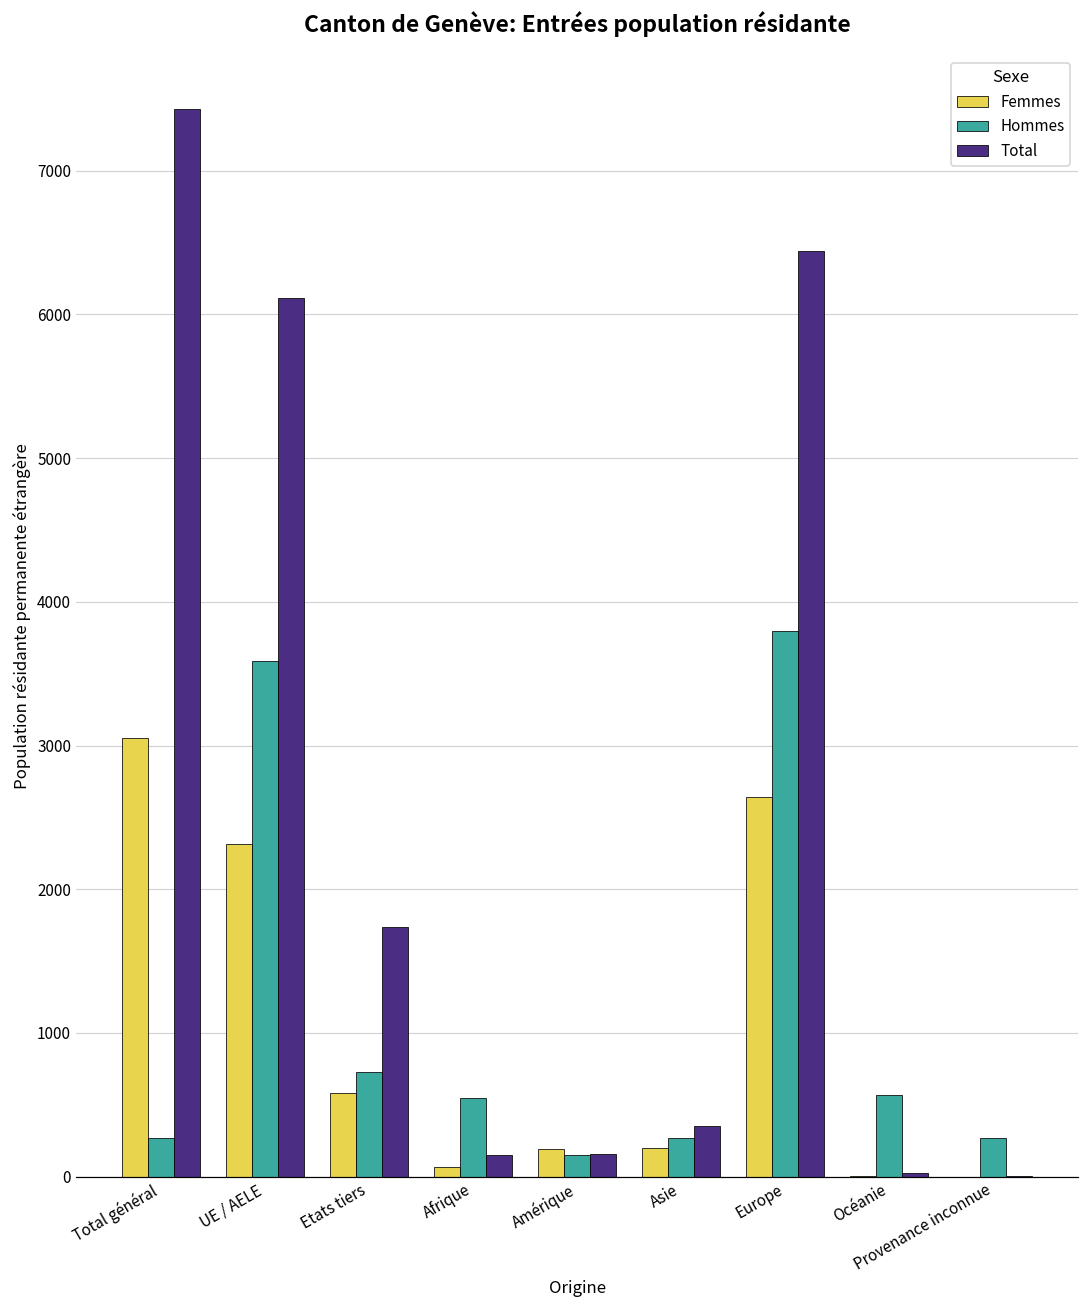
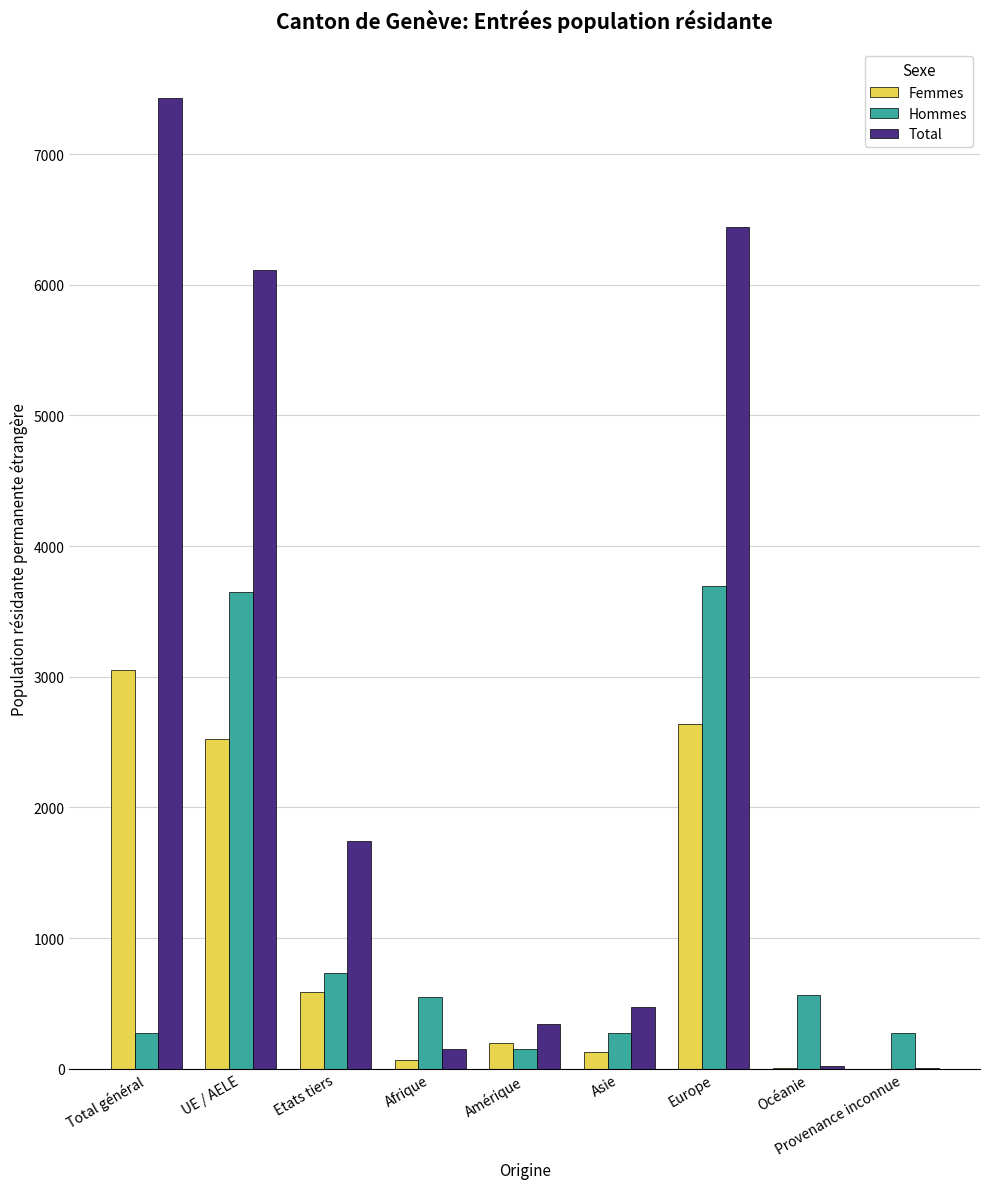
  {
    "Femmes": {
      "Total général": 3050,
-     "UE / AELE": 2310,
+     "UE / AELE": 2530,
      "Etats tiers": 590,
      "Afrique": 70,
      "Amérique": 200,
-     "Asie": 200,
+     "Asie": 130,
      "Europe": 2640
    },
    "Hommes": {
      "Total général": 270,
-     "UE / AELE": 3590,
+     "UE / AELE": 3650,
      "Etats tiers": 730,
      "Afrique": 550,
      "Amérique": 150,
      "Asie": 270,
-     "Europe": 3800,
+     "Europe": 3700,
      "Océanie": 570,
      "Provenance inconnue": 270
    },
    "Total": {
      "Total général": 7430,
      "UE / AELE": 6120,
      "Etats tiers": 1740,
      "Afrique": 150,
-     "Amérique": 160,
-     "Asie": 360,
+     "Amérique": 340,
+     "Asie": 470,
      "Europe": 6440,
      "Océanie": 20
    }
  }
